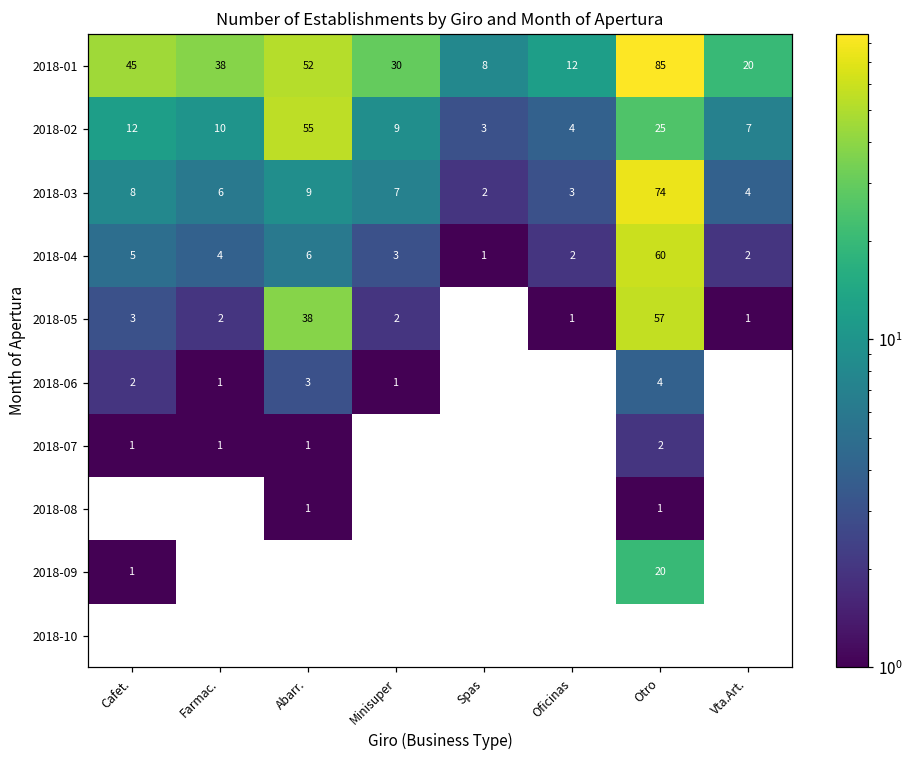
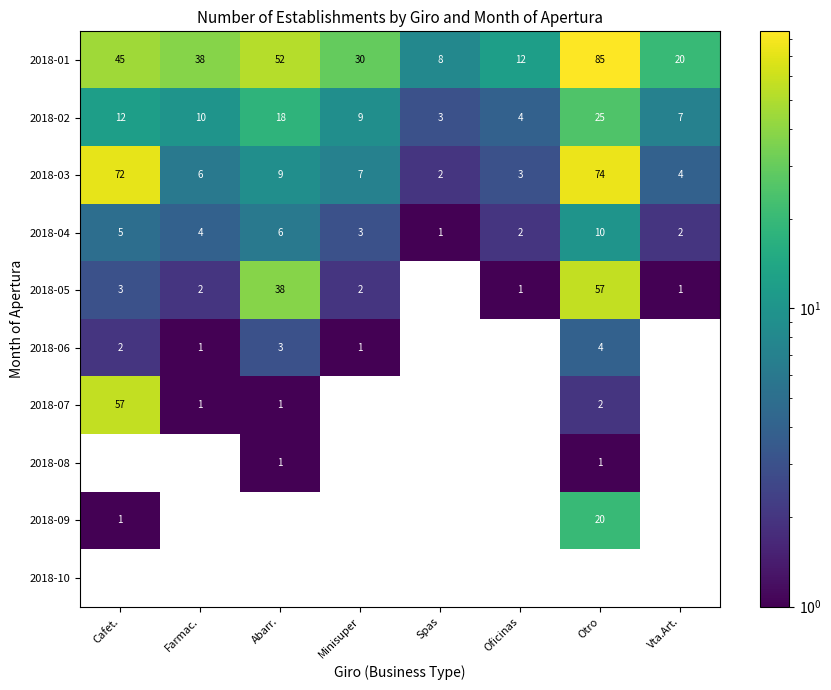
  {
    "2018-01": {
      "Cafet.": 45,
      "Farmac.": 38,
      "Abarr.": 52,
      "Minisuper": 30,
      "Spas": 8,
      "Oficinas": 12,
      "Otro": 85,
      "Vta.Art.": 20
    },
    "2018-02": {
      "Cafet.": 12,
      "Farmac.": 10,
-     "Abarr.": 55,
+     "Abarr.": 18,
      "Minisuper": 9,
      "Spas": 3,
      "Oficinas": 4,
      "Otro": 25,
      "Vta.Art.": 7
    },
    "2018-03": {
-     "Cafet.": 8,
+     "Cafet.": 72,
      "Farmac.": 6,
      "Abarr.": 9,
      "Minisuper": 7,
      "Spas": 2,
      "Oficinas": 3,
      "Otro": 74,
      "Vta.Art.": 4
    },
    "2018-04": {
      "Cafet.": 5,
      "Farmac.": 4,
      "Abarr.": 6,
      "Minisuper": 3,
      "Spas": 1,
      "Oficinas": 2,
-     "Otro": 60,
+     "Otro": 10,
      "Vta.Art.": 2
    },
    "2018-05": {
      "Cafet.": 3,
      "Farmac.": 2,
      "Abarr.": 38,
      "Minisuper": 2,
      "Oficinas": 1,
      "Otro": 57,
      "Vta.Art.": 1
    },
    "2018-06": {
      "Cafet.": 2,
      "Farmac.": 1,
      "Abarr.": 3,
      "Minisuper": 1,
      "Otro": 4
    },
    "2018-07": {
-     "Cafet.": 1,
+     "Cafet.": 57,
      "Farmac.": 1,
      "Abarr.": 1,
      "Otro": 2
    },
    "2018-08": {
      "Abarr.": 1,
      "Otro": 1
    },
    "2018-09": {
      "Cafet.": 1,
      "Otro": 20
    }
  }
